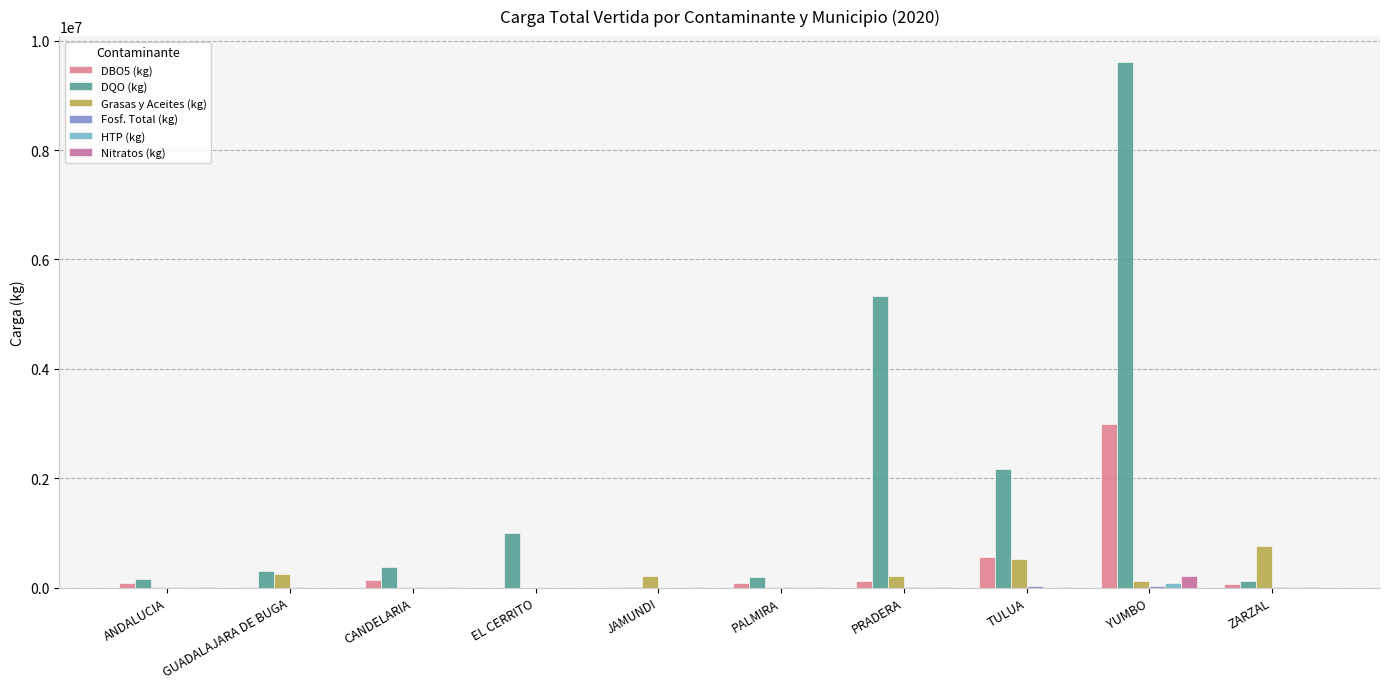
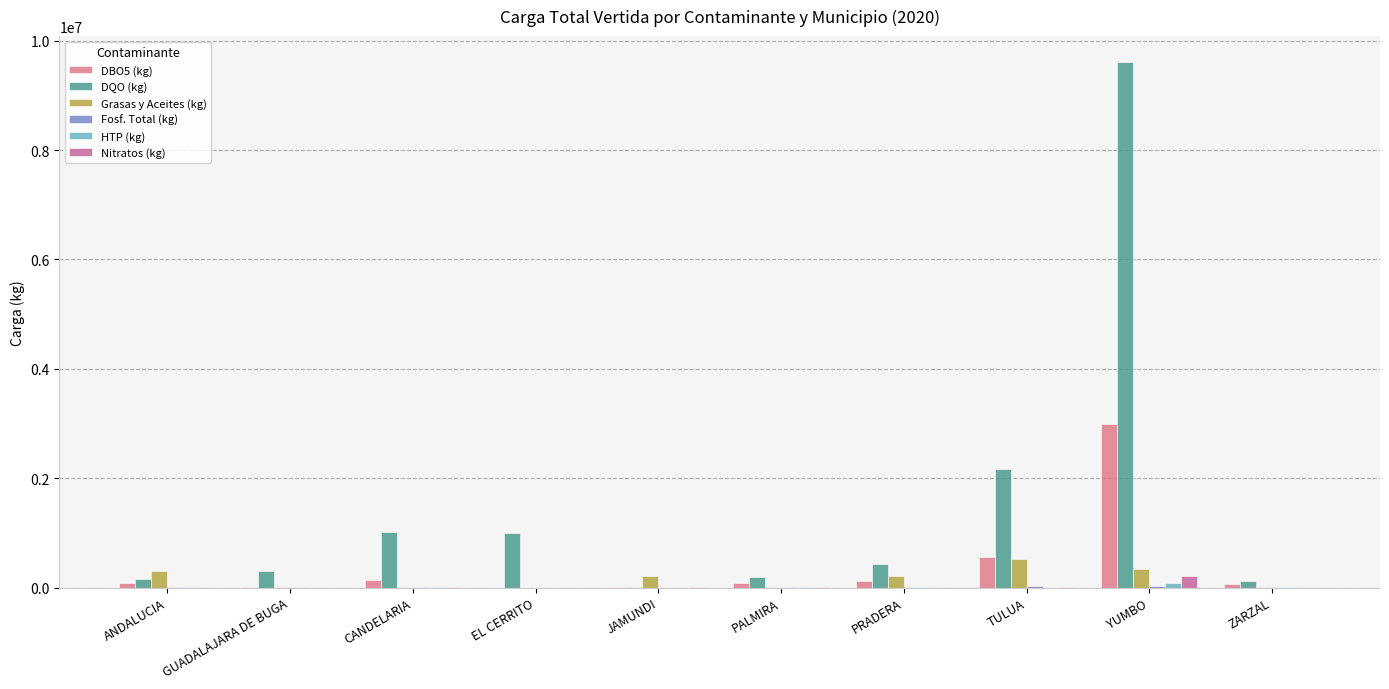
  {
    "DQO (kg)": {
      "ANDALUCIA": 100000,
      "GUADALAJARA DE BUGA": 300000,
-     "CANDELARIA": 400000,
+     "CANDELARIA": 1000000,
      "EL CERRITO": 1000000,
      "PALMIRA": 200000,
-     "PRADERA": 5300000,
+     "PRADERA": 400000,
      "TULUA": 2200000,
      "YUMBO": 9600000,
      "ZARZAL": 100000
    },
    "Grasas y Aceites (kg)": {
-     "ANDALUCIA": 0,
-     "GUADALAJARA DE BUGA": 200000,
+     "ANDALUCIA": 300000,
+     "GUADALAJARA DE BUGA": 0,
      "JAMUNDI": 200000,
      "PRADERA": 200000,
      "TULUA": 500000,
-     "YUMBO": 100000,
-     "ZARZAL": 800000
+     "YUMBO": 300000,
+     "ZARZAL": 0
    }
  }
